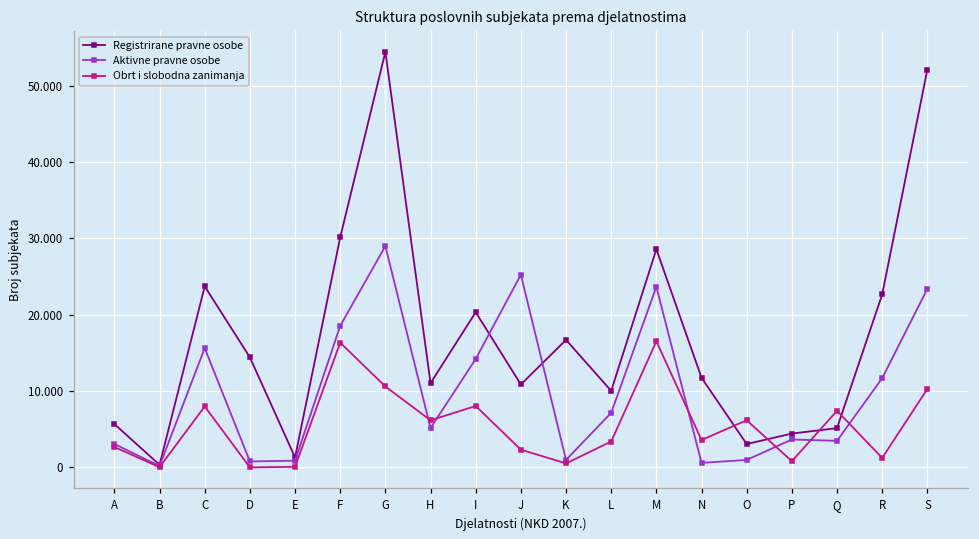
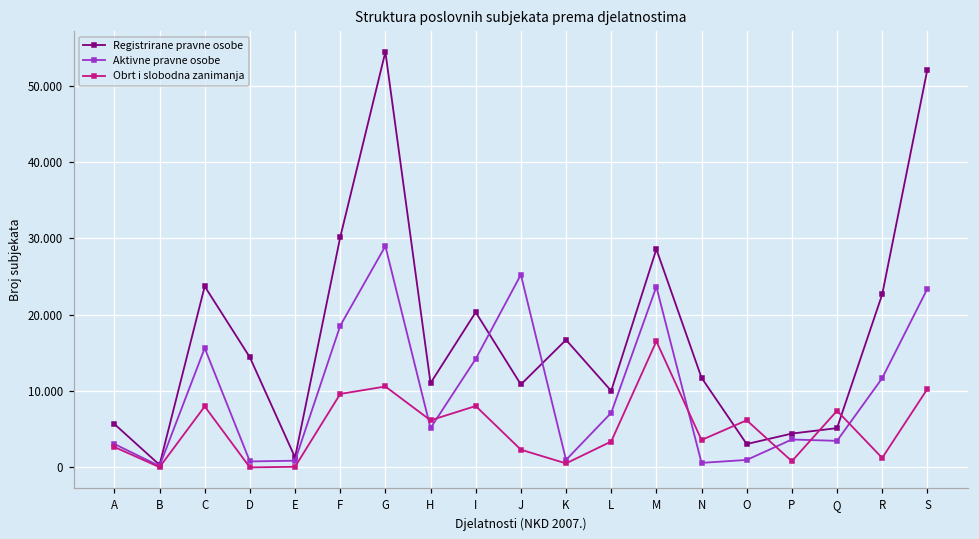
  {
    "Registrirane pravne osobe": {
      "A": 6,
      "C": 24,
      "D": 14,
      "E": 1,
      "F": 30,
      "G": 54,
      "H": 11,
      "I": 20,
      "J": 11,
      "K": 17,
      "L": 10,
      "M": 29,
      "N": 12,
      "O": 3,
      "P": 4,
      "Q": 5,
      "R": 23,
      "S": 52
    },
    "Aktivne pravne osobe": {
      "A": 3,
      "C": 16,
      "D": 1,
      "E": 1,
      "F": 19,
      "G": 29,
      "H": 5,
      "I": 14,
      "J": 25,
      "K": 1,
      "L": 7,
      "M": 24,
      "N": 1,
      "O": 1,
      "P": 4,
      "Q": 3,
      "R": 12,
      "S": 23
    },
    "Obrt i slobodna zanimanja": {
      "A": 3,
      "C": 8,
      "D": 0,
      "E": 0,
-     "F": 16,
+     "F": 10,
      "G": 11,
      "H": 6,
      "I": 8,
      "J": 2,
      "K": 1,
      "L": 3,
      "M": 17,
      "N": 4,
      "O": 6,
      "P": 1,
      "Q": 7,
      "R": 1,
      "S": 10
    }
  }
